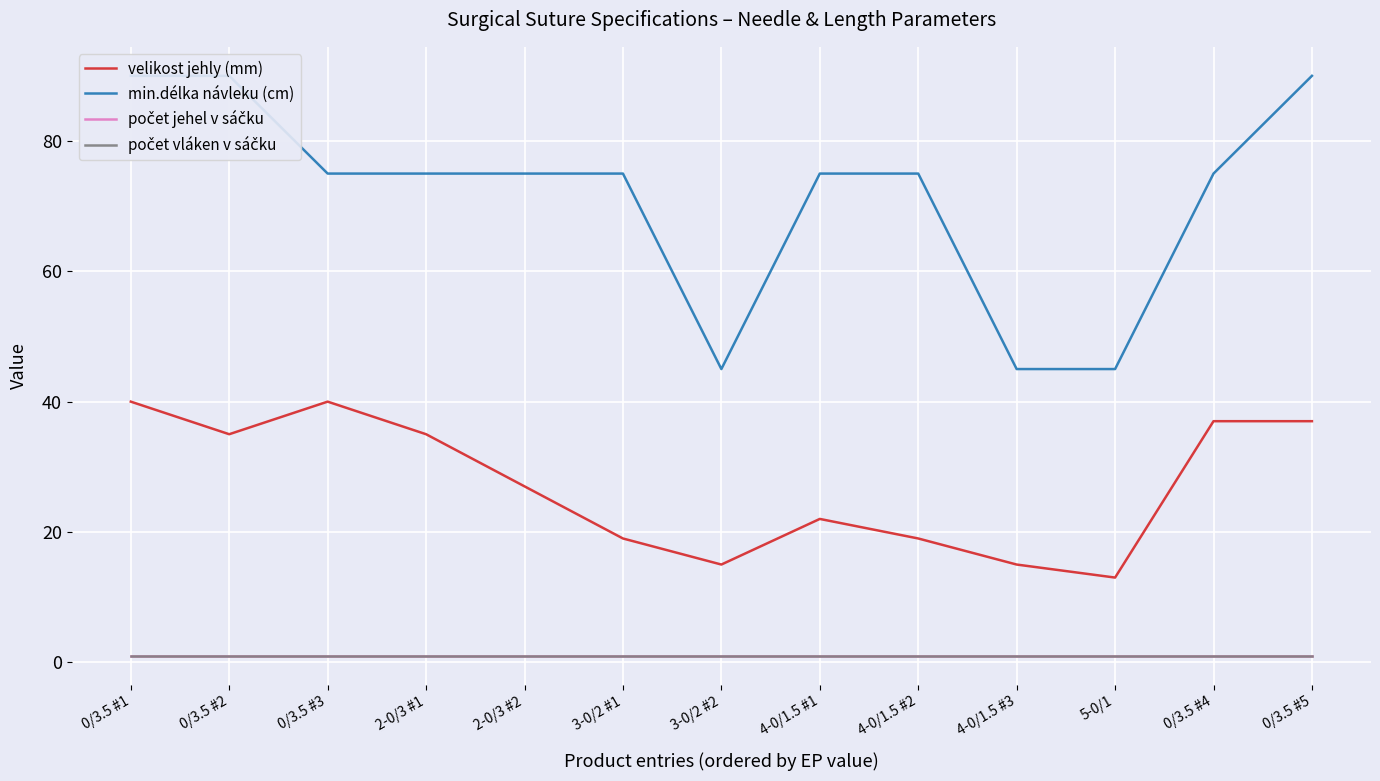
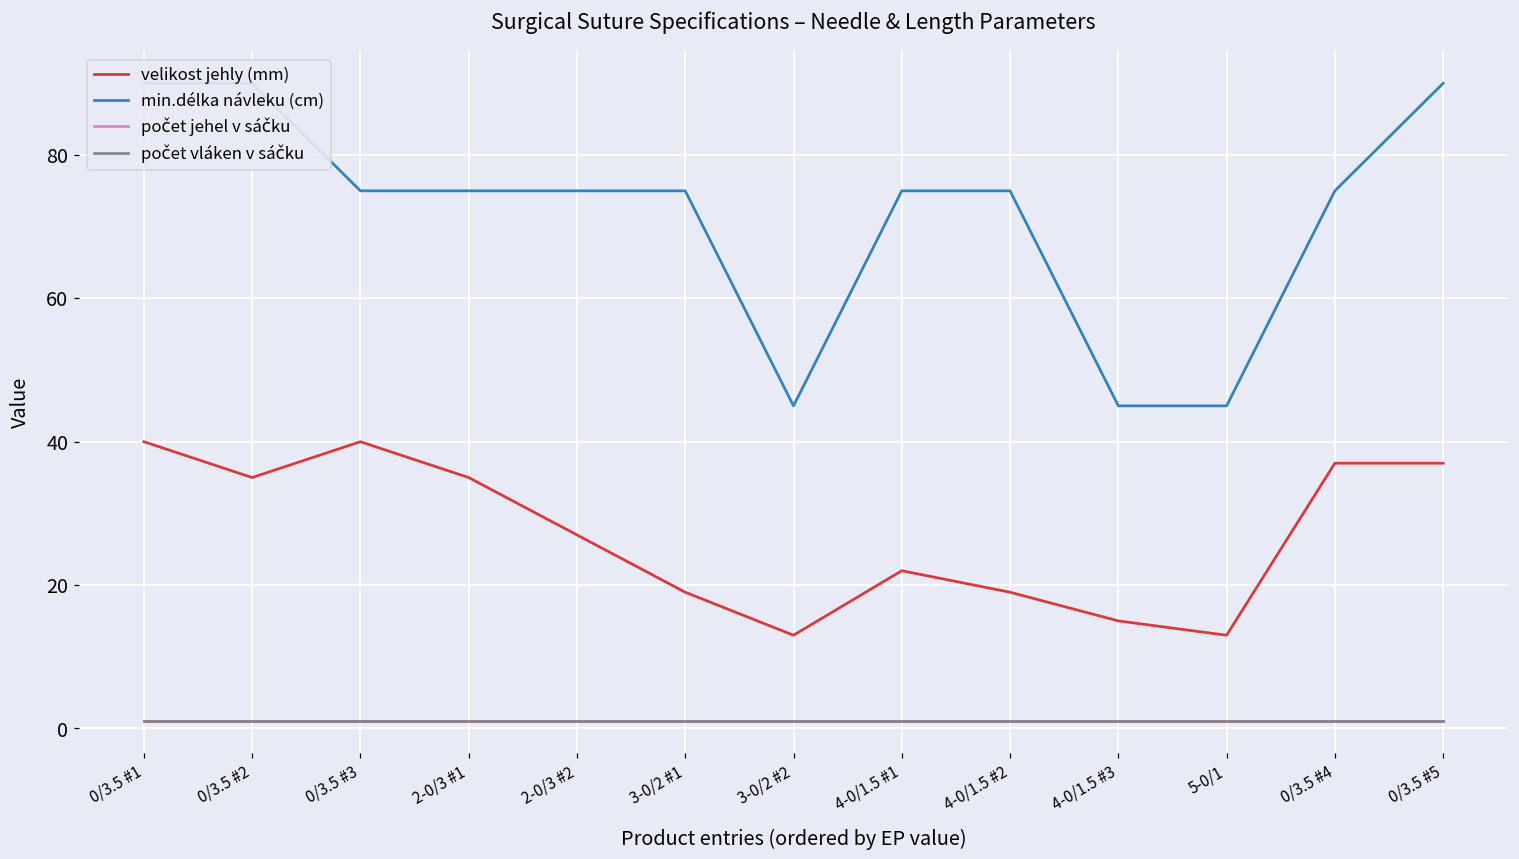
  {
    "velikost jehly (mm)": {
      "0/3.5 #1": 40,
      "0/3.5 #2": 35,
      "0/3.5 #3": 40,
      "2-0/3 #1": 35,
      "2-0/3 #2": 27,
      "3-0/2 #1": 19,
-     "3-0/2 #2": 15,
+     "3-0/2 #2": 13,
      "4-0/1.5 #1": 22,
      "4-0/1.5 #2": 19,
      "4-0/1.5 #3": 15,
      "5-0/1": 13,
      "0/3.5 #4": 37,
      "0/3.5 #5": 37
    },
    "min.délka návleku (cm)": {
      "0/3.5 #3": 75,
      "2-0/3 #1": 75,
      "2-0/3 #2": 75,
      "3-0/2 #1": 75,
      "3-0/2 #2": 45,
      "4-0/1.5 #1": 75,
      "4-0/1.5 #2": 75,
      "4-0/1.5 #3": 45,
      "5-0/1": 45,
      "0/3.5 #4": 75,
      "0/3.5 #5": 90
    },
    "počet vláken v sáčku": {
      "0/3.5 #1": 1,
      "0/3.5 #2": 1,
      "0/3.5 #3": 1,
      "2-0/3 #1": 1,
      "2-0/3 #2": 1,
      "3-0/2 #1": 1,
      "3-0/2 #2": 1,
      "4-0/1.5 #1": 1,
      "4-0/1.5 #2": 1,
      "4-0/1.5 #3": 1,
      "5-0/1": 1,
      "0/3.5 #4": 1,
      "0/3.5 #5": 1
    }
  }
